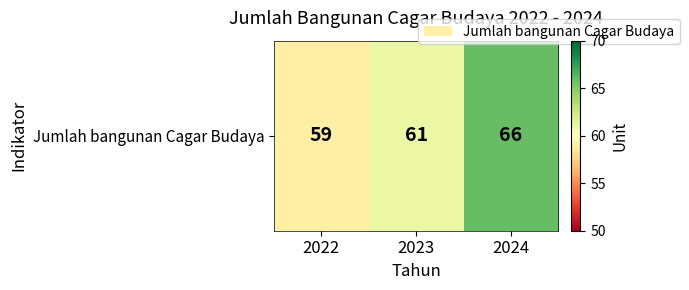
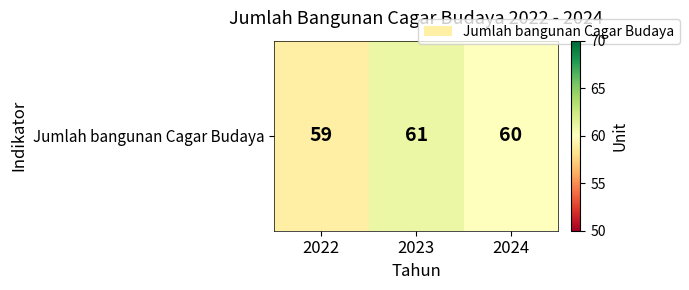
  {
    "Jumlah bangunan Cagar Budaya": {
      "2022": 59,
      "2023": 61,
-     "2024": 66
+     "2024": 60
    }
  }
